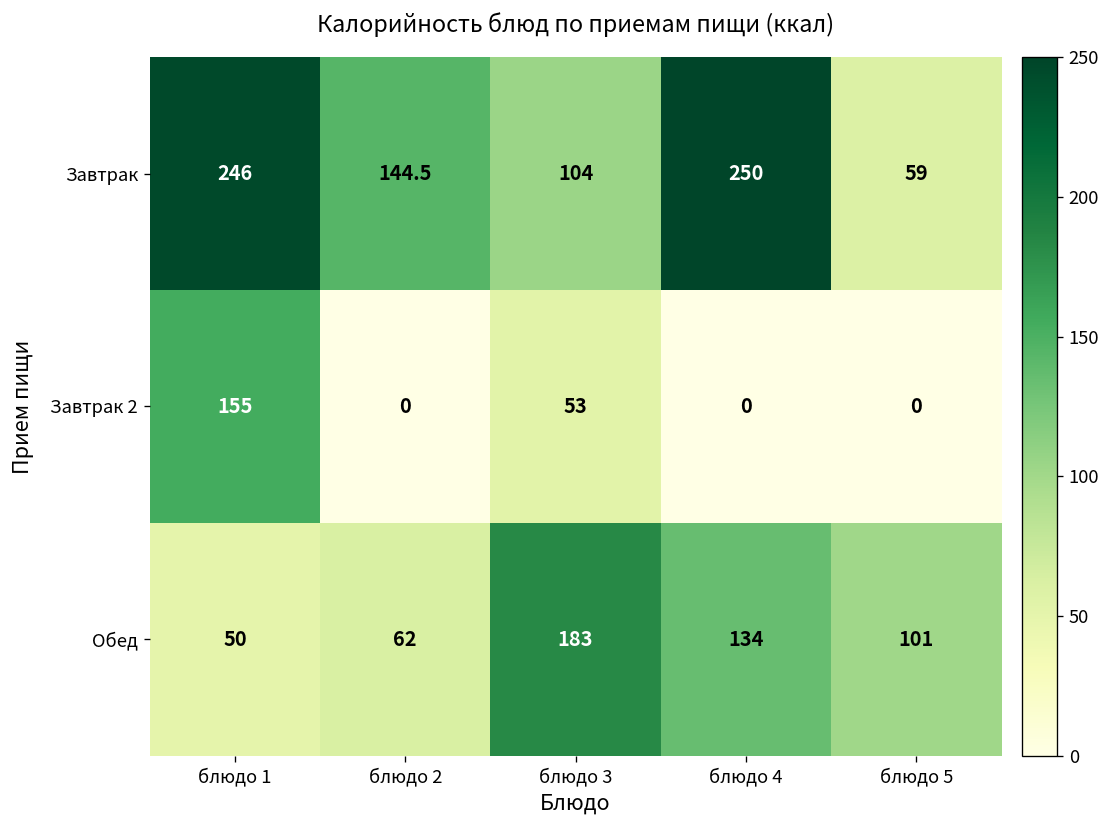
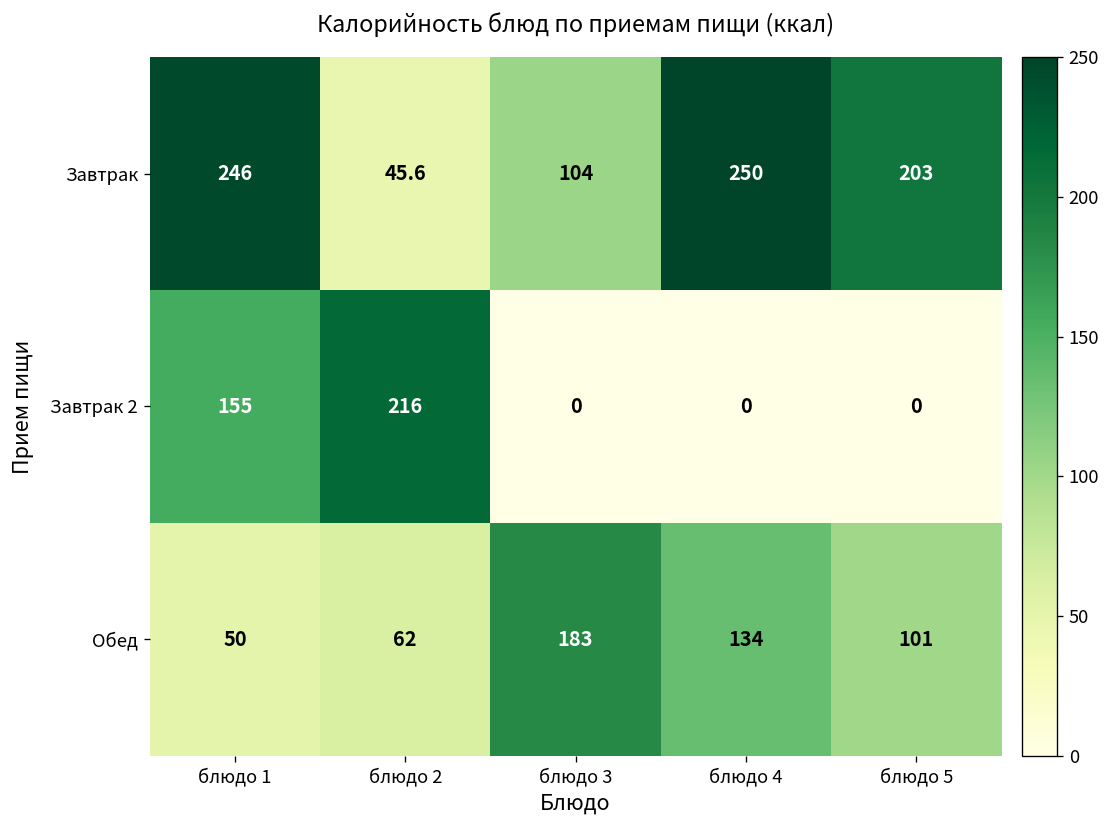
  {
    "Завтрак": {
      "блюдо 1": 246,
-     "блюдо 2": 144.5,
+     "блюдо 2": 45.6,
      "блюдо 3": 104,
      "блюдо 4": 250,
-     "блюдо 5": 59
+     "блюдо 5": 203
    },
    "Завтрак 2": {
      "блюдо 1": 155,
-     "блюдо 2": 0,
-     "блюдо 3": 53,
+     "блюдо 2": 216,
+     "блюдо 3": 0,
      "блюдо 4": 0,
      "блюдо 5": 0
    },
    "Обед": {
      "блюдо 1": 50,
      "блюдо 2": 62,
      "блюдо 3": 183,
      "блюдо 4": 134,
      "блюдо 5": 101
    }
  }
